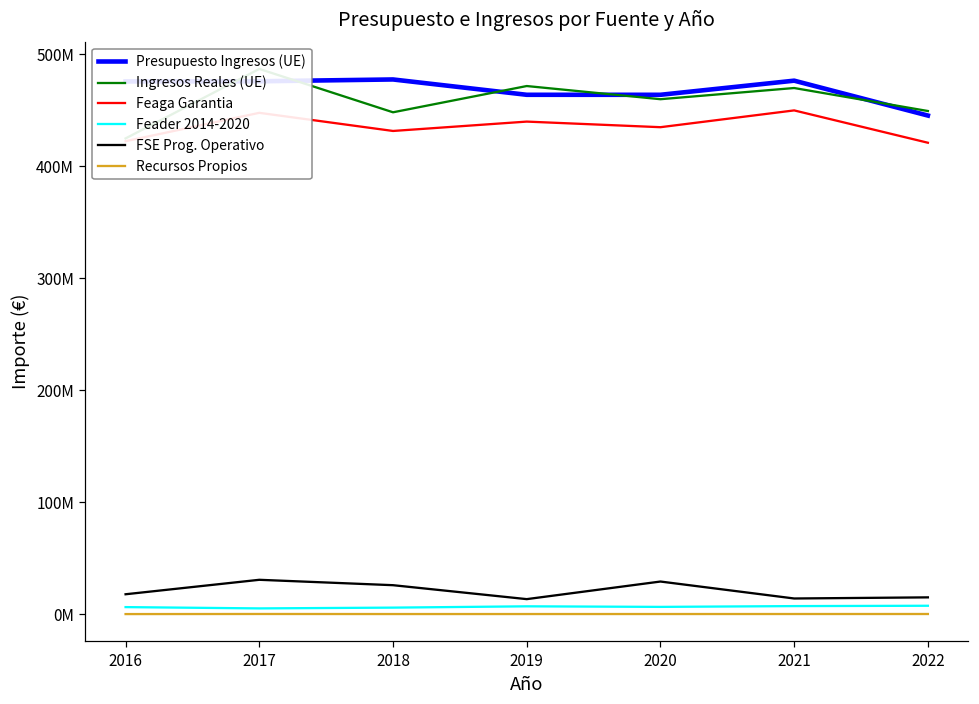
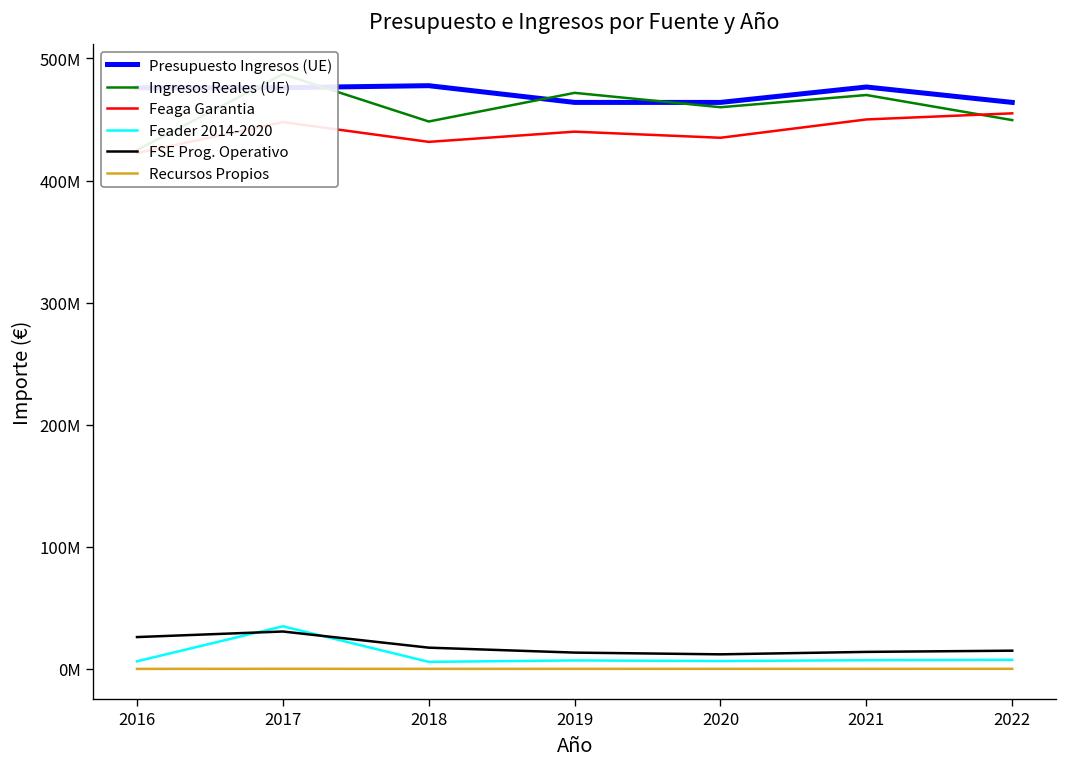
  {
    "Presupuesto Ingresos (UE)": {
      "2018": 478000000,
      "2019": 464000000,
      "2020": 464000000,
      "2021": 477000000,
-     "2022": 445000000
+     "2022": 464000000
    },
    "Ingresos Reales (UE)": {
      "2018": 448000000,
      "2019": 472000000,
      "2020": 460000000,
      "2021": 470000000,
      "2022": 449000000
    },
    "Feaga Garantia": {
      "2018": 432000000,
      "2019": 440000000,
      "2020": 435000000,
      "2021": 450000000,
-     "2022": 421000000
+     "2022": 455000000
    },
    "Feader 2014-2020": {
      "2016": 6000000,
-     "2017": 5000000,
+     "2017": 35000000,
      "2018": 6000000,
      "2019": 7000000,
      "2020": 7000000,
      "2021": 7000000,
      "2022": 8000000
    },
    "FSE Prog. Operativo": {
-     "2016": 18000000,
+     "2016": 26000000,
      "2017": 31000000,
-     "2018": 26000000,
+     "2018": 17000000,
      "2019": 13000000,
-     "2020": 29000000,
+     "2020": 12000000,
      "2021": 14000000,
      "2022": 15000000
    },
    "Recursos Propios": {
      "2016": 0,
      "2017": 0,
      "2018": 0,
      "2019": 0,
      "2020": 0,
      "2021": 0,
      "2022": 0
    }
  }
